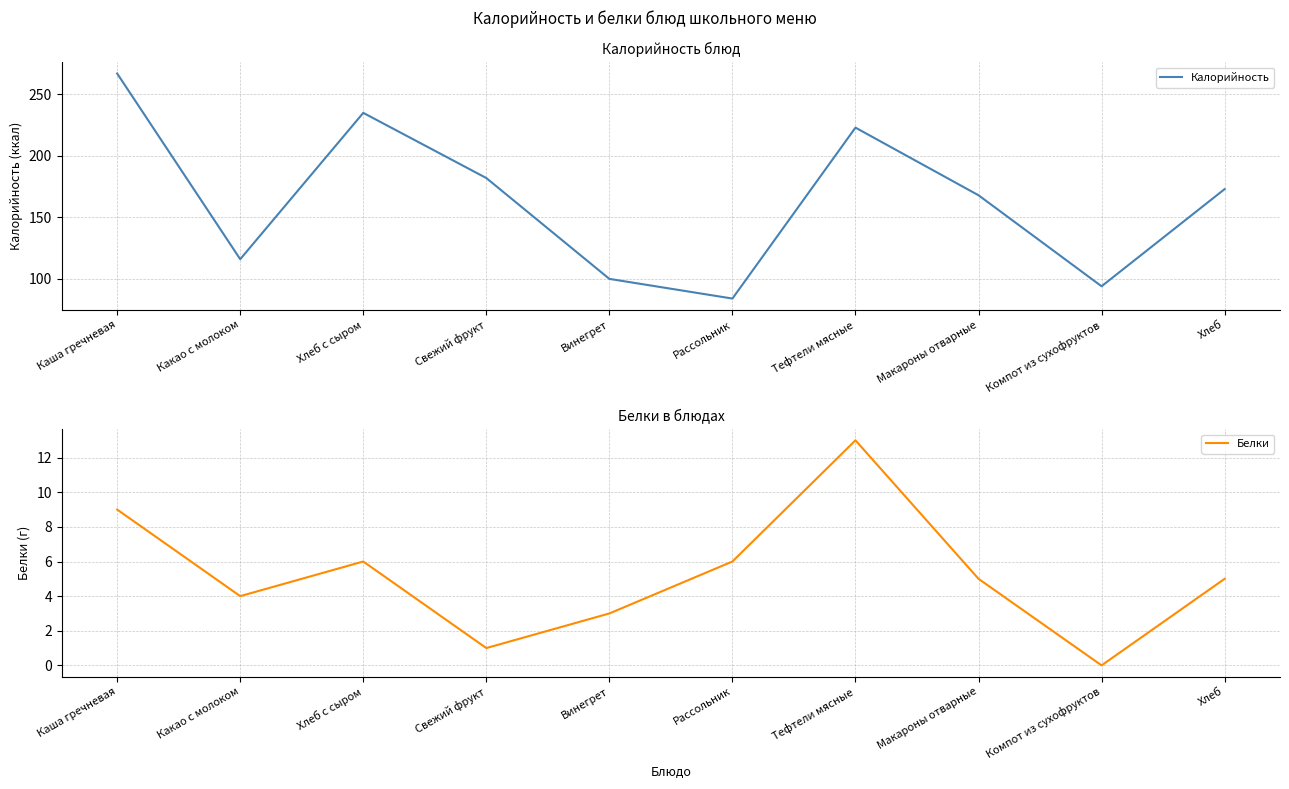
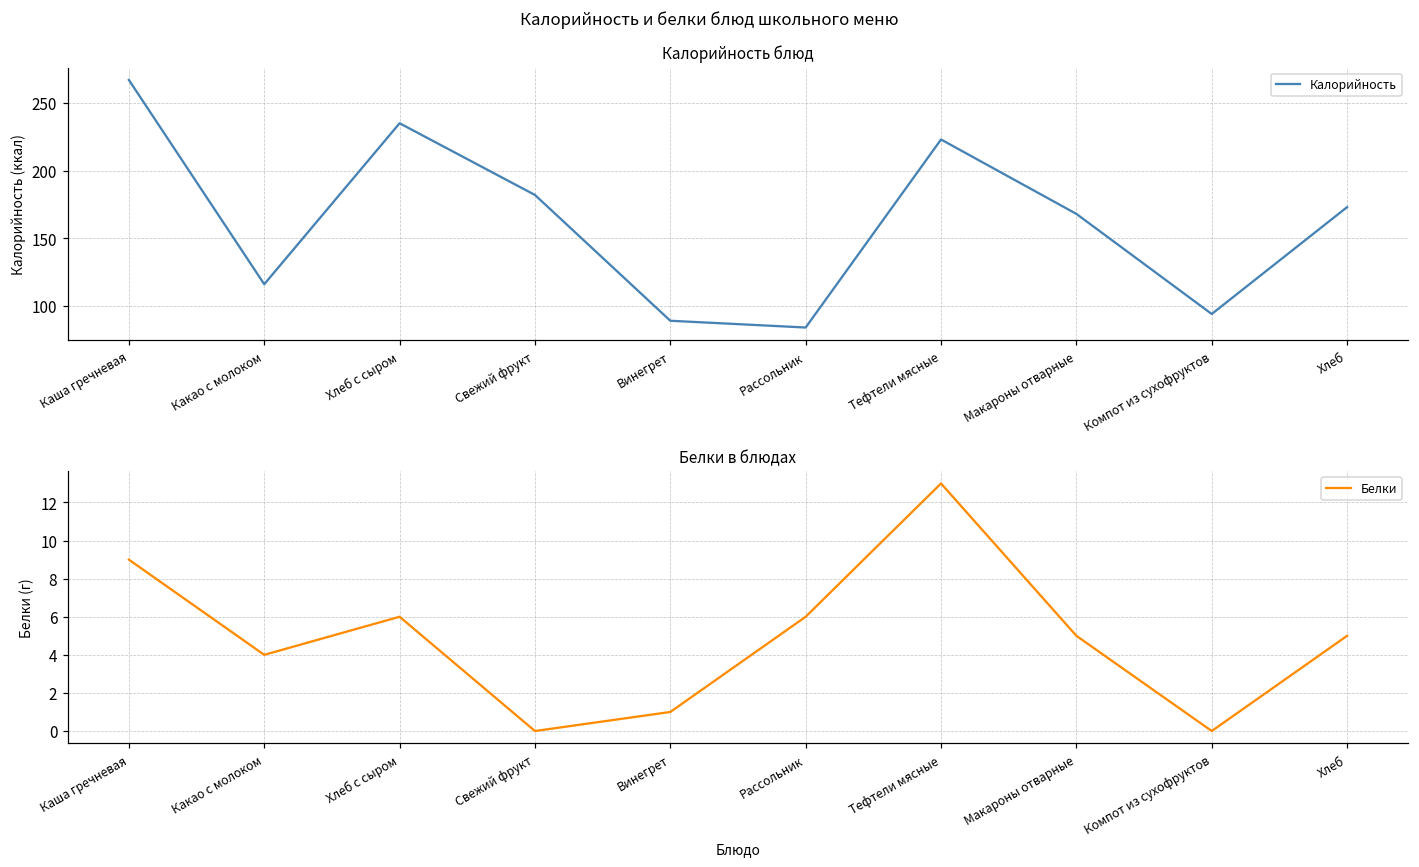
  {
    "Калорийность блюд": {
      "Каша гречневая": 267,
      "Какао с молоком": 116,
      "Хлеб с сыром": 235,
      "Свежий фрукт": 182,
-     "Винегрет": 100,
+     "Винегрет": 89,
      "Рассольник": 84,
      "Тефтели мясные": 223,
      "Макароны отварные": 168,
      "Компот из сухофруктов": 94,
      "Хлеб": 173
    },
    "Белки в блюдах": {
      "Каша гречневая": 9,
      "Какао с молоком": 4,
      "Хлеб с сыром": 6,
-     "Свежий фрукт": 1,
-     "Винегрет": 3,
+     "Свежий фрукт": 0,
+     "Винегрет": 1,
      "Рассольник": 6,
      "Тефтели мясные": 13,
      "Макароны отварные": 5,
      "Компот из сухофруктов": 0,
      "Хлеб": 5
    }
  }
